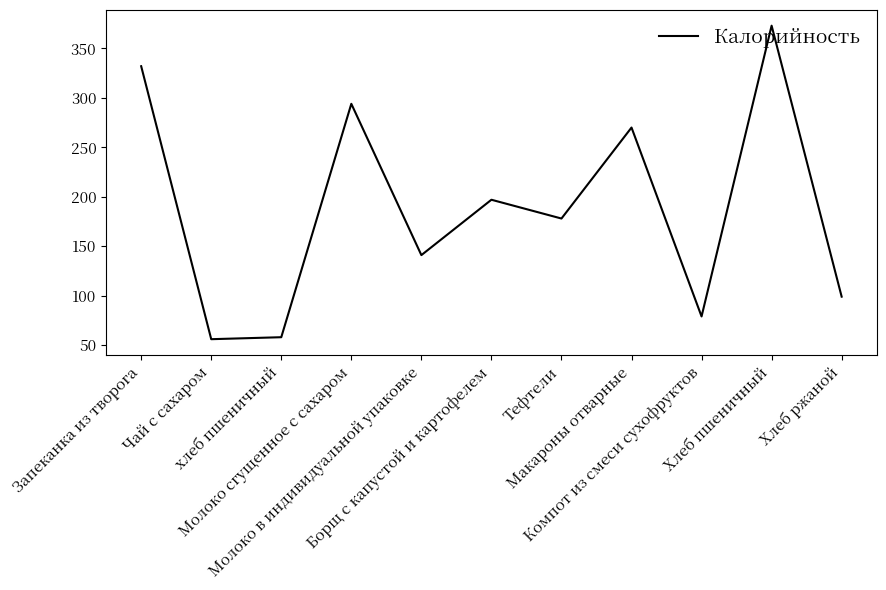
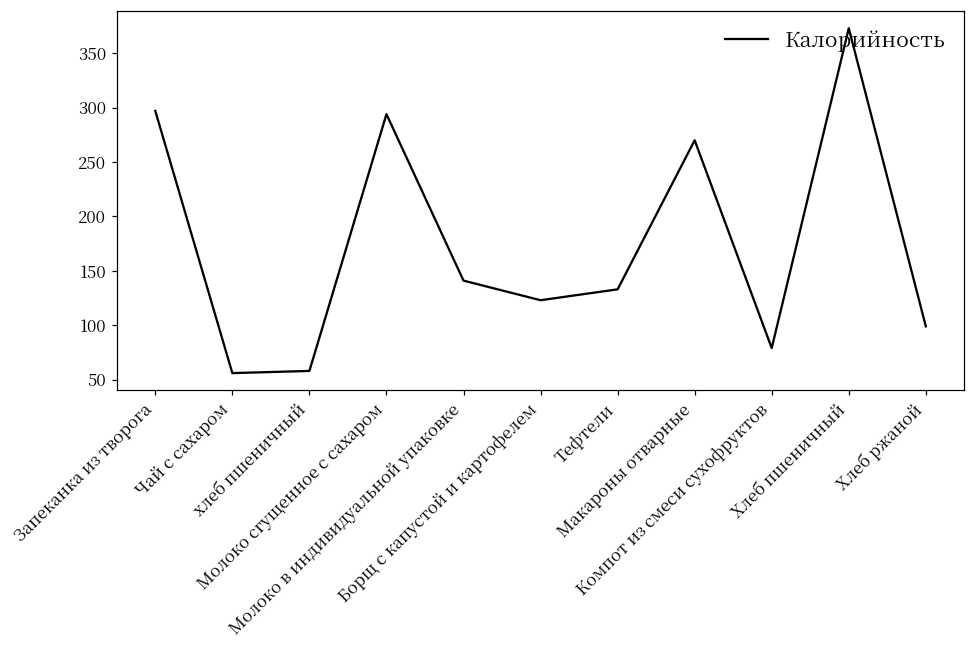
  {
-   "Запеканка из творога": 330,
+   "Запеканка из творога": 300,
    "Чай с сахаром": 60,
    "хлеб пшеничный": 60,
    "Молоко сгущенное с сахаром": 290,
    "Молоко в индивидуальной упаковке": 140,
-   "Борщ с капустой и картофелем": 200,
-   "Тефтели": 180,
+   "Борщ с капустой и картофелем": 120,
+   "Тефтели": 130,
    "Макароны отварные": 270,
    "Компот из смеси сухофруктов": 80,
    "Хлеб пшеничный": 370,
    "Хлеб ржаной": 100
  }
